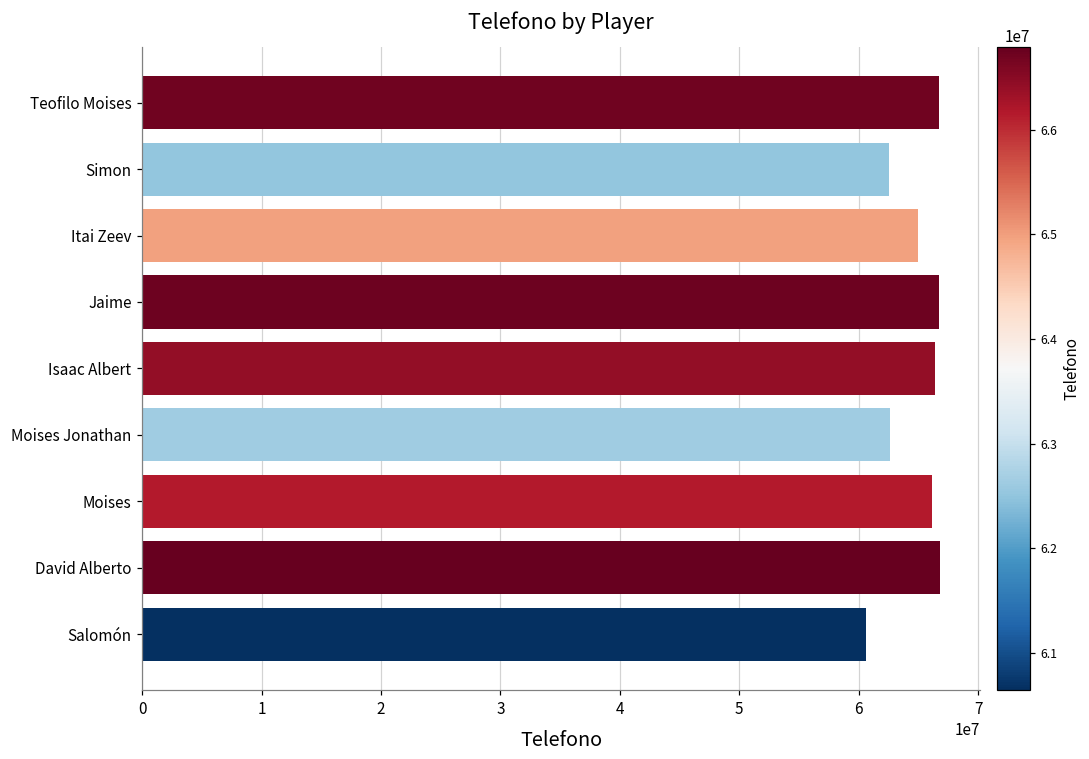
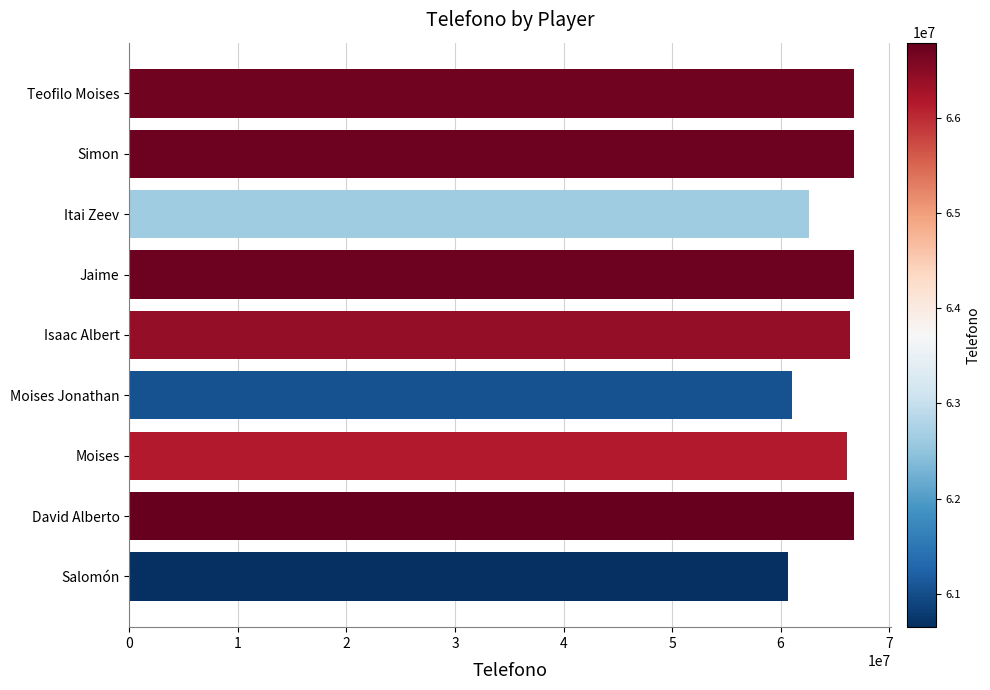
  {
    "Teofilo Moises": 66700000,
-   "Simon": 62500000,
-   "Itai Zeev": 65000000,
+   "Simon": 66700000,
+   "Itai Zeev": 62600000,
    "Jaime": 66700000,
    "Isaac Albert": 66400000,
-   "Moises Jonathan": 62600000,
+   "Moises Jonathan": 61000000,
    "David Alberto": 66800000,
    "Salomón": 60600000
  }
